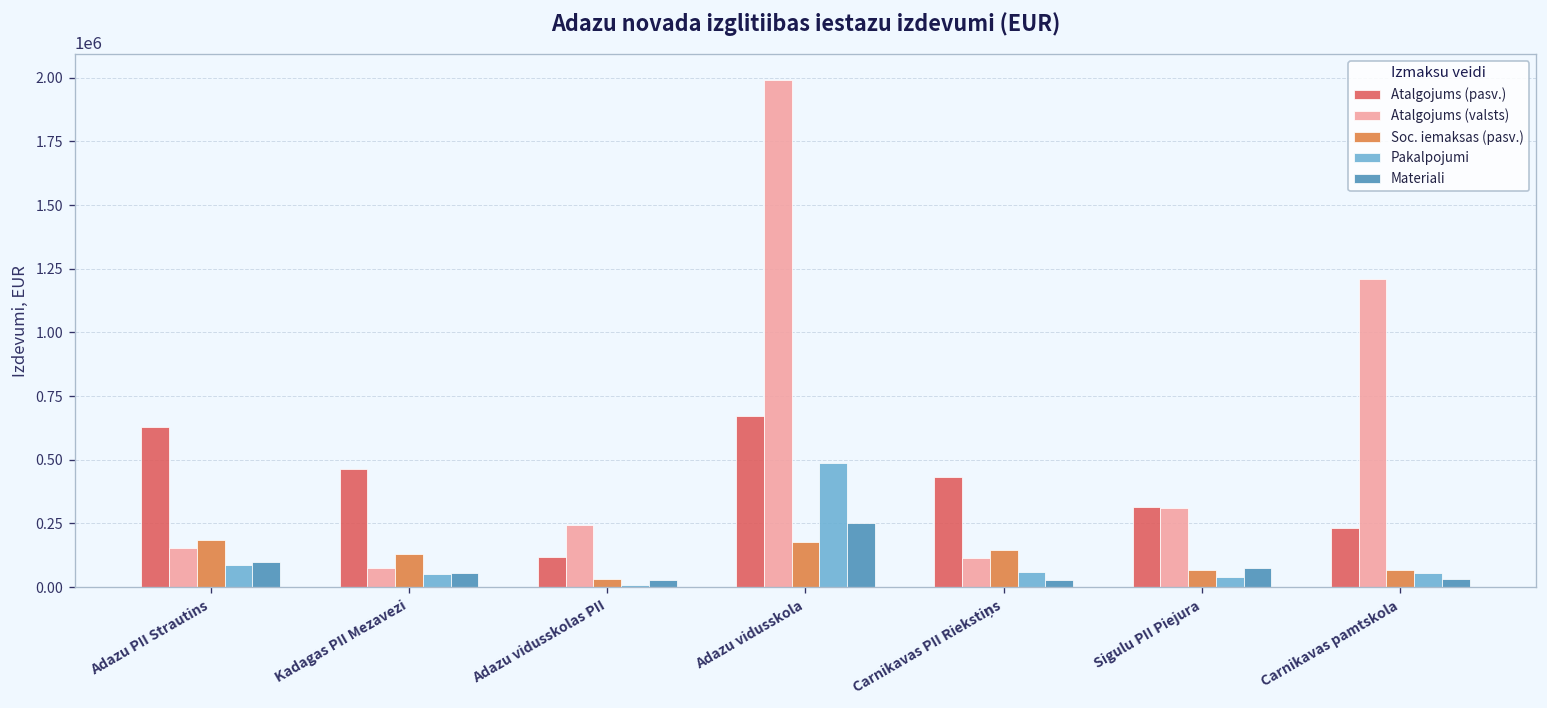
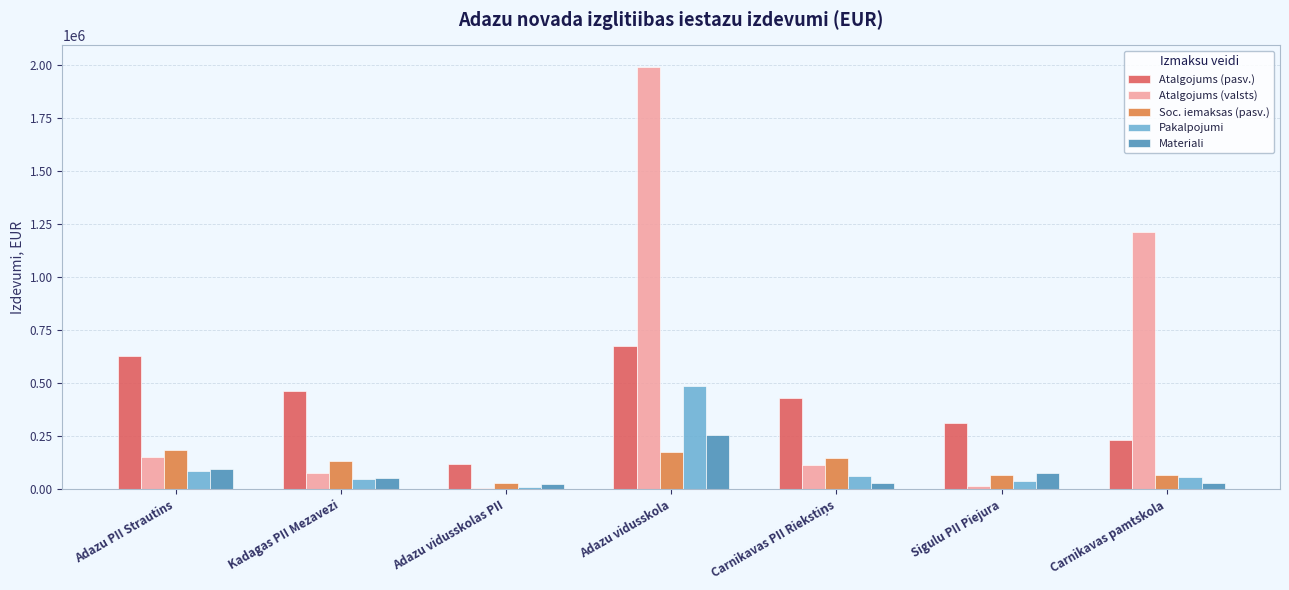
  {
    "Atalgojums (valsts)": {
      "Adazu PII Strautins": 150000,
      "Kadagas PII Mezavezi": 80000,
-     "Adazu vidusskolas PII": 240000,
+     "Adazu vidusskolas PII": 10000,
      "Adazu vidusskola": 1990000,
      "Carnikavas PII Riekstiņs": 120000,
-     "Sigulu PII Piejura": 310000,
+     "Sigulu PII Piejura": 20000,
      "Carnikavas pamtskola": 1210000
    }
  }
